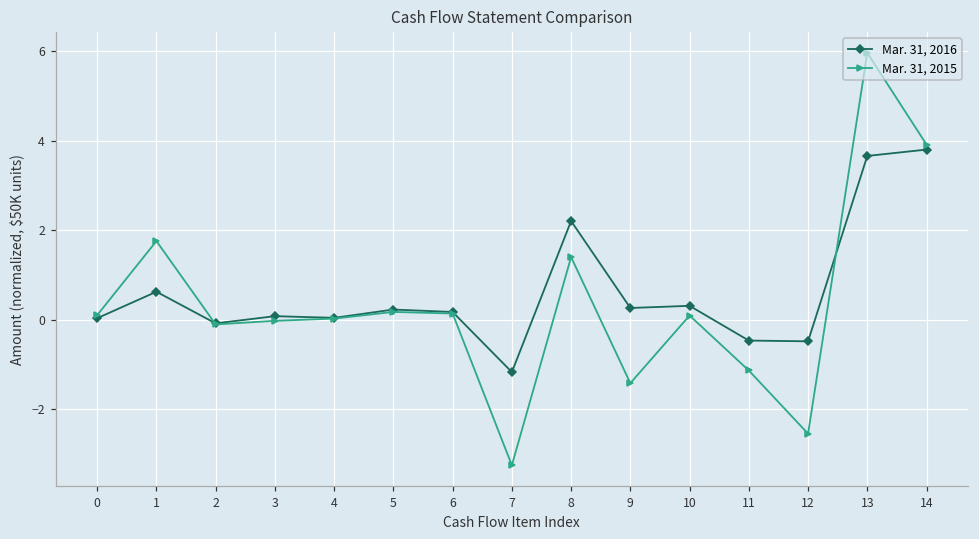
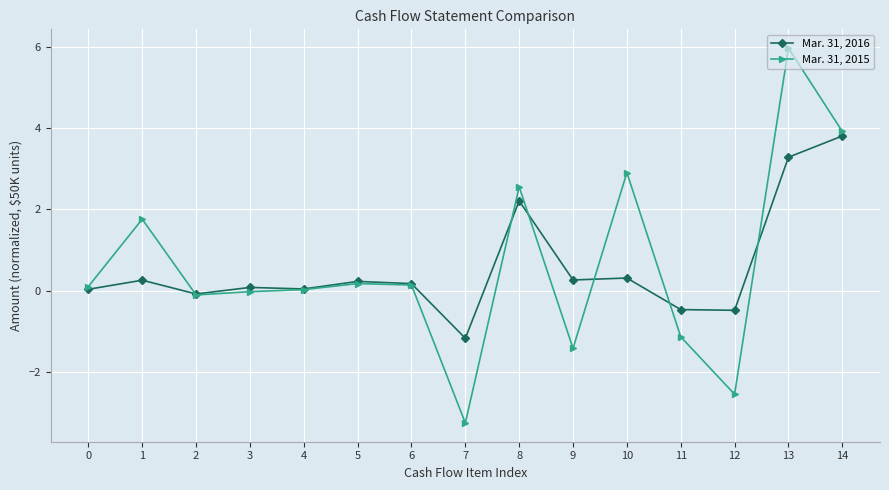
  {
    "Mar. 31, 2016": {
      "0": 0.0,
-     "1": 0.6,
+     "1": 0.3,
      "3": 0.1,
      "7": -1.2,
      "8": 2.2,
      "9": 0.3,
      "10": 0.3,
      "11": -0.5,
      "12": -0.5,
-     "13": 3.7,
+     "13": 3.3,
      "14": 3.8
    },
    "Mar. 31, 2015": {
      "0": 0.1,
      "1": 1.8,
      "3": 0.0,
      "7": -3.2,
-     "8": 1.4,
+     "8": 2.6,
      "9": -1.4,
-     "10": 0.1,
+     "10": 2.9,
      "11": -1.1,
      "12": -2.5,
      "14": 3.9
    }
  }
